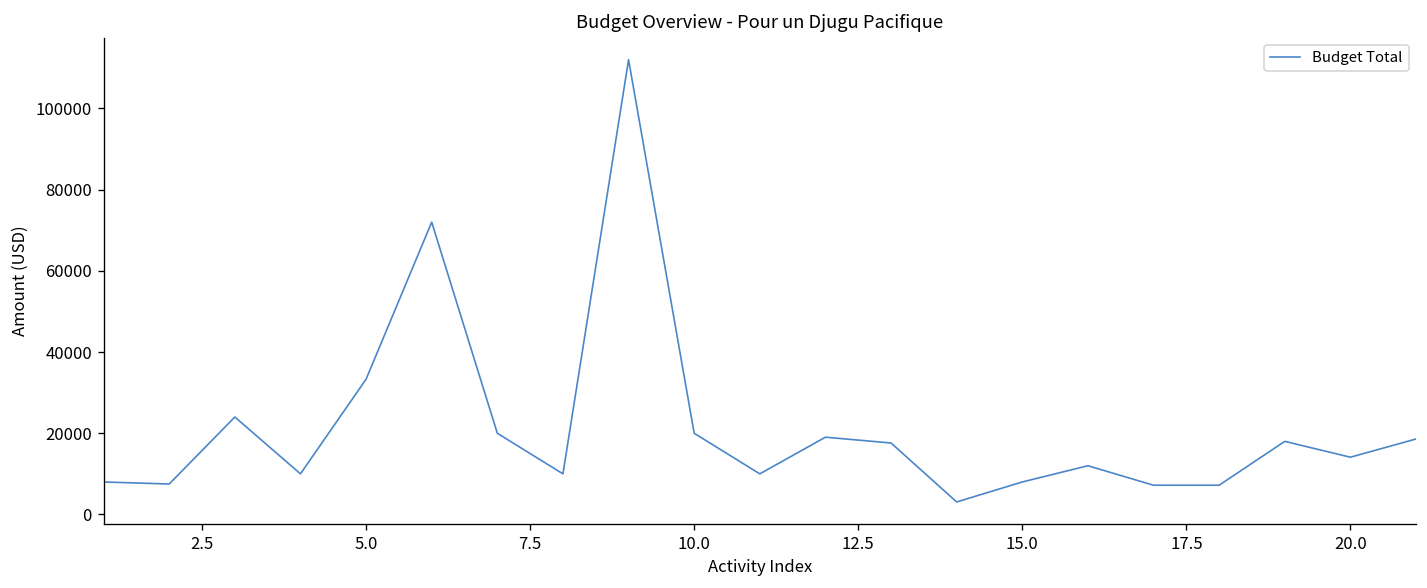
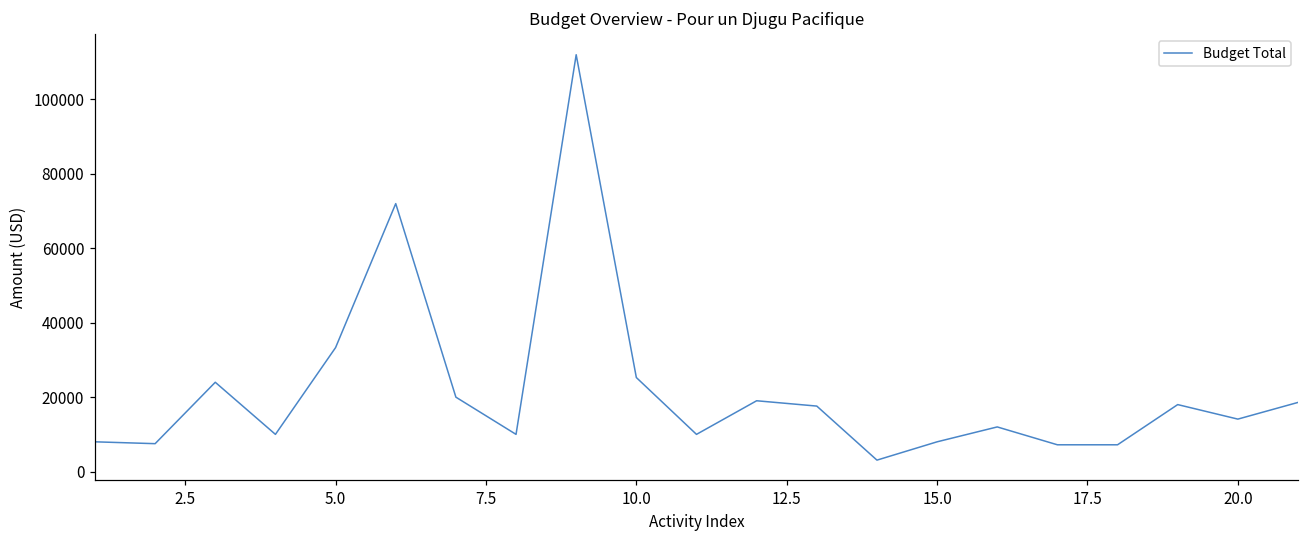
  {
    "5.0": 33000,
-   "10.0": 20000,
+   "10.0": 25000,
    "15.0": 8000,
    "20.0": 14000
  }
